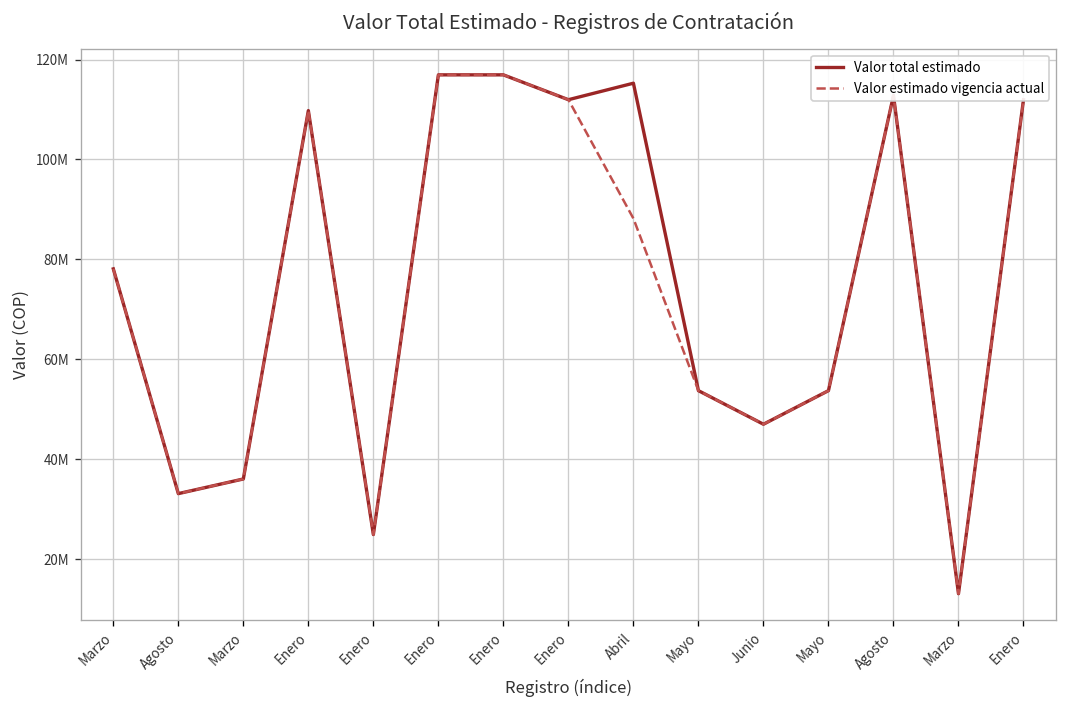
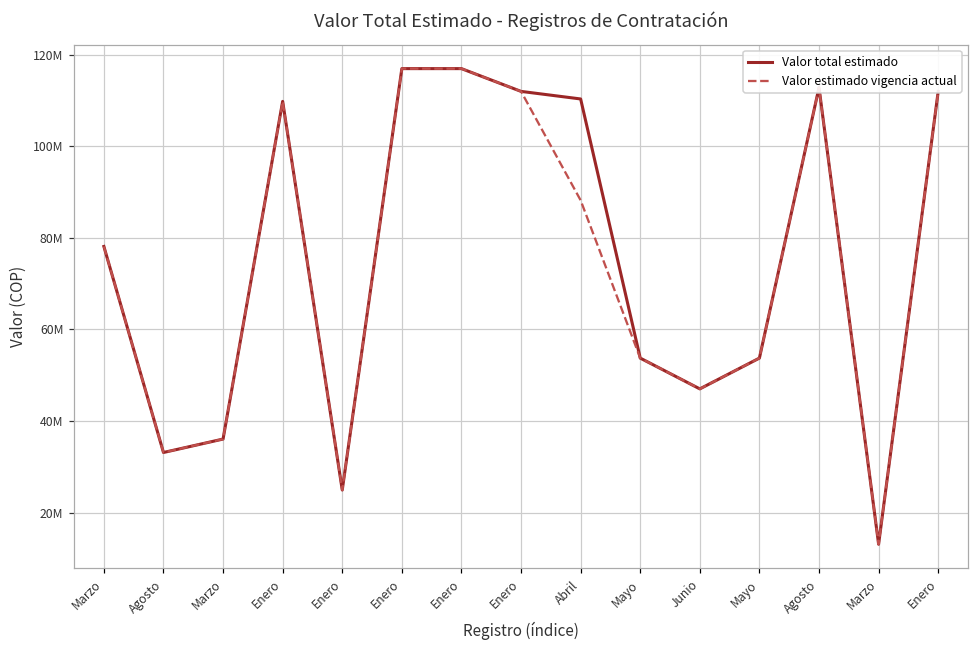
  {
    "Valor total estimado": {
-     "Abril": 115000000
+     "Abril": 110000000
    },
    "Valor estimado vigencia actual": {
      "Abril": 88000000
    }
  }
